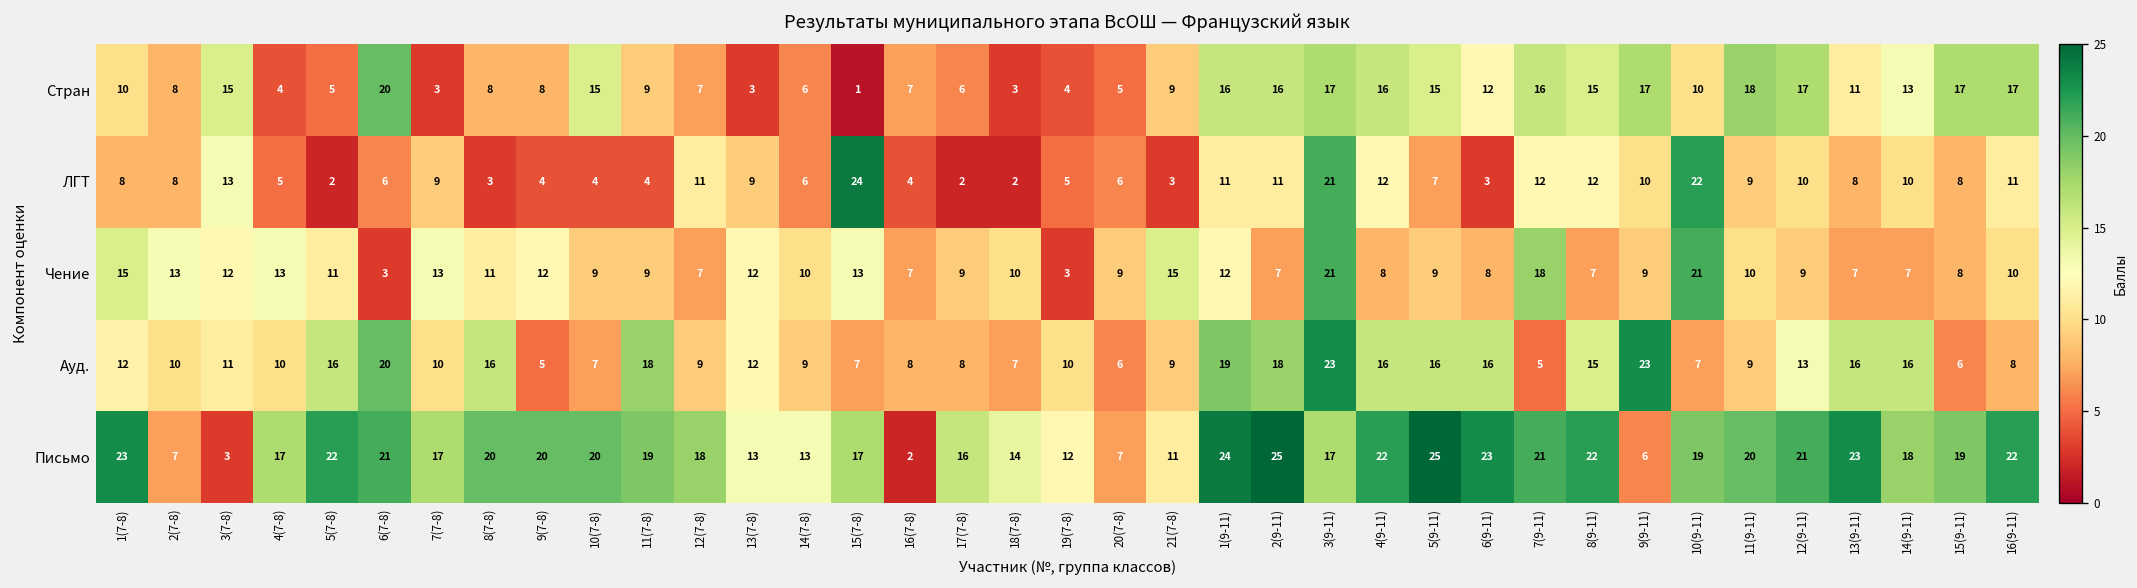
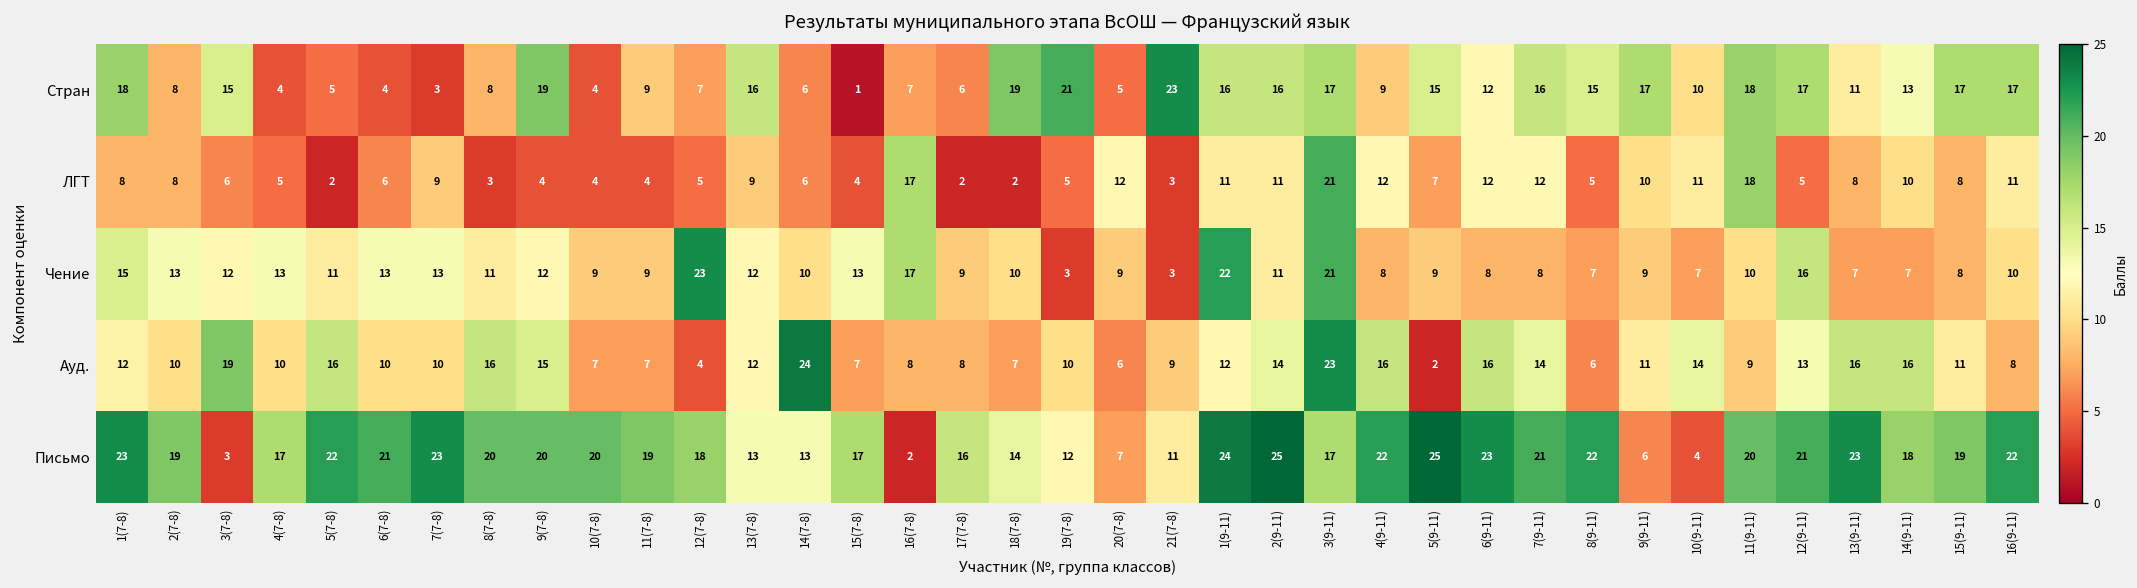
  {
    "Стран": {
-     "1(7-8)": 10,
+     "1(7-8)": 18,
      "2(7-8)": 8,
      "3(7-8)": 15,
      "4(7-8)": 4,
      "5(7-8)": 5,
-     "6(7-8)": 20,
+     "6(7-8)": 4,
      "7(7-8)": 3,
      "8(7-8)": 8,
-     "9(7-8)": 8,
-     "10(7-8)": 15,
+     "9(7-8)": 19,
+     "10(7-8)": 4,
      "11(7-8)": 9,
      "12(7-8)": 7,
-     "13(7-8)": 3,
+     "13(7-8)": 16,
      "14(7-8)": 6,
      "15(7-8)": 1,
      "16(7-8)": 7,
      "17(7-8)": 6,
-     "18(7-8)": 3,
-     "19(7-8)": 4,
+     "18(7-8)": 19,
+     "19(7-8)": 21,
      "20(7-8)": 5,
-     "21(7-8)": 9,
+     "21(7-8)": 23,
      "1(9-11)": 16,
      "2(9-11)": 16,
      "3(9-11)": 17,
-     "4(9-11)": 16,
+     "4(9-11)": 9,
      "5(9-11)": 15,
      "6(9-11)": 12,
      "7(9-11)": 16,
      "8(9-11)": 15,
      "9(9-11)": 17,
      "10(9-11)": 10,
      "11(9-11)": 18,
      "12(9-11)": 17,
      "13(9-11)": 11,
      "14(9-11)": 13,
      "15(9-11)": 17,
      "16(9-11)": 17
    },
    "ЛГТ": {
      "1(7-8)": 8,
      "2(7-8)": 8,
-     "3(7-8)": 13,
+     "3(7-8)": 6,
      "4(7-8)": 5,
      "5(7-8)": 2,
      "6(7-8)": 6,
      "7(7-8)": 9,
      "8(7-8)": 3,
      "9(7-8)": 4,
      "10(7-8)": 4,
      "11(7-8)": 4,
-     "12(7-8)": 11,
+     "12(7-8)": 5,
      "13(7-8)": 9,
      "14(7-8)": 6,
-     "15(7-8)": 24,
-     "16(7-8)": 4,
+     "15(7-8)": 4,
+     "16(7-8)": 17,
      "17(7-8)": 2,
      "18(7-8)": 2,
      "19(7-8)": 5,
-     "20(7-8)": 6,
+     "20(7-8)": 12,
      "21(7-8)": 3,
      "1(9-11)": 11,
      "2(9-11)": 11,
      "3(9-11)": 21,
      "4(9-11)": 12,
      "5(9-11)": 7,
-     "6(9-11)": 3,
+     "6(9-11)": 12,
      "7(9-11)": 12,
-     "8(9-11)": 12,
+     "8(9-11)": 5,
      "9(9-11)": 10,
-     "10(9-11)": 22,
-     "11(9-11)": 9,
-     "12(9-11)": 10,
+     "10(9-11)": 11,
+     "11(9-11)": 18,
+     "12(9-11)": 5,
      "13(9-11)": 8,
      "14(9-11)": 10,
      "15(9-11)": 8,
      "16(9-11)": 11
    },
    "Чение": {
      "1(7-8)": 15,
      "2(7-8)": 13,
      "3(7-8)": 12,
      "4(7-8)": 13,
      "5(7-8)": 11,
-     "6(7-8)": 3,
+     "6(7-8)": 13,
      "7(7-8)": 13,
      "8(7-8)": 11,
      "9(7-8)": 12,
      "10(7-8)": 9,
      "11(7-8)": 9,
-     "12(7-8)": 7,
+     "12(7-8)": 23,
      "13(7-8)": 12,
      "14(7-8)": 10,
      "15(7-8)": 13,
-     "16(7-8)": 7,
+     "16(7-8)": 17,
      "17(7-8)": 9,
      "18(7-8)": 10,
      "19(7-8)": 3,
      "20(7-8)": 9,
-     "21(7-8)": 15,
-     "1(9-11)": 12,
-     "2(9-11)": 7,
+     "21(7-8)": 3,
+     "1(9-11)": 22,
+     "2(9-11)": 11,
      "3(9-11)": 21,
      "4(9-11)": 8,
      "5(9-11)": 9,
      "6(9-11)": 8,
-     "7(9-11)": 18,
+     "7(9-11)": 8,
      "8(9-11)": 7,
      "9(9-11)": 9,
-     "10(9-11)": 21,
+     "10(9-11)": 7,
      "11(9-11)": 10,
-     "12(9-11)": 9,
+     "12(9-11)": 16,
      "13(9-11)": 7,
      "14(9-11)": 7,
      "15(9-11)": 8,
      "16(9-11)": 10
    },
    "Ауд.": {
      "1(7-8)": 12,
      "2(7-8)": 10,
-     "3(7-8)": 11,
+     "3(7-8)": 19,
      "4(7-8)": 10,
      "5(7-8)": 16,
-     "6(7-8)": 20,
+     "6(7-8)": 10,
      "7(7-8)": 10,
      "8(7-8)": 16,
-     "9(7-8)": 5,
+     "9(7-8)": 15,
      "10(7-8)": 7,
-     "11(7-8)": 18,
-     "12(7-8)": 9,
+     "11(7-8)": 7,
+     "12(7-8)": 4,
      "13(7-8)": 12,
-     "14(7-8)": 9,
+     "14(7-8)": 24,
      "15(7-8)": 7,
      "16(7-8)": 8,
      "17(7-8)": 8,
      "18(7-8)": 7,
      "19(7-8)": 10,
      "20(7-8)": 6,
      "21(7-8)": 9,
-     "1(9-11)": 19,
-     "2(9-11)": 18,
+     "1(9-11)": 12,
+     "2(9-11)": 14,
      "3(9-11)": 23,
      "4(9-11)": 16,
-     "5(9-11)": 16,
+     "5(9-11)": 2,
      "6(9-11)": 16,
-     "7(9-11)": 5,
-     "8(9-11)": 15,
-     "9(9-11)": 23,
-     "10(9-11)": 7,
+     "7(9-11)": 14,
+     "8(9-11)": 6,
+     "9(9-11)": 11,
+     "10(9-11)": 14,
      "11(9-11)": 9,
      "12(9-11)": 13,
      "13(9-11)": 16,
      "14(9-11)": 16,
-     "15(9-11)": 6,
+     "15(9-11)": 11,
      "16(9-11)": 8
    },
    "Письмо": {
      "1(7-8)": 23,
-     "2(7-8)": 7,
+     "2(7-8)": 19,
      "3(7-8)": 3,
      "4(7-8)": 17,
      "5(7-8)": 22,
      "6(7-8)": 21,
-     "7(7-8)": 17,
+     "7(7-8)": 23,
      "8(7-8)": 20,
      "9(7-8)": 20,
      "10(7-8)": 20,
      "11(7-8)": 19,
      "12(7-8)": 18,
      "13(7-8)": 13,
      "14(7-8)": 13,
      "15(7-8)": 17,
      "16(7-8)": 2,
      "17(7-8)": 16,
      "18(7-8)": 14,
      "19(7-8)": 12,
      "20(7-8)": 7,
      "21(7-8)": 11,
      "1(9-11)": 24,
      "2(9-11)": 25,
      "3(9-11)": 17,
      "4(9-11)": 22,
      "5(9-11)": 25,
      "6(9-11)": 23,
      "7(9-11)": 21,
      "8(9-11)": 22,
      "9(9-11)": 6,
-     "10(9-11)": 19,
+     "10(9-11)": 4,
      "11(9-11)": 20,
      "12(9-11)": 21,
      "13(9-11)": 23,
      "14(9-11)": 18,
      "15(9-11)": 19,
      "16(9-11)": 22
    }
  }
